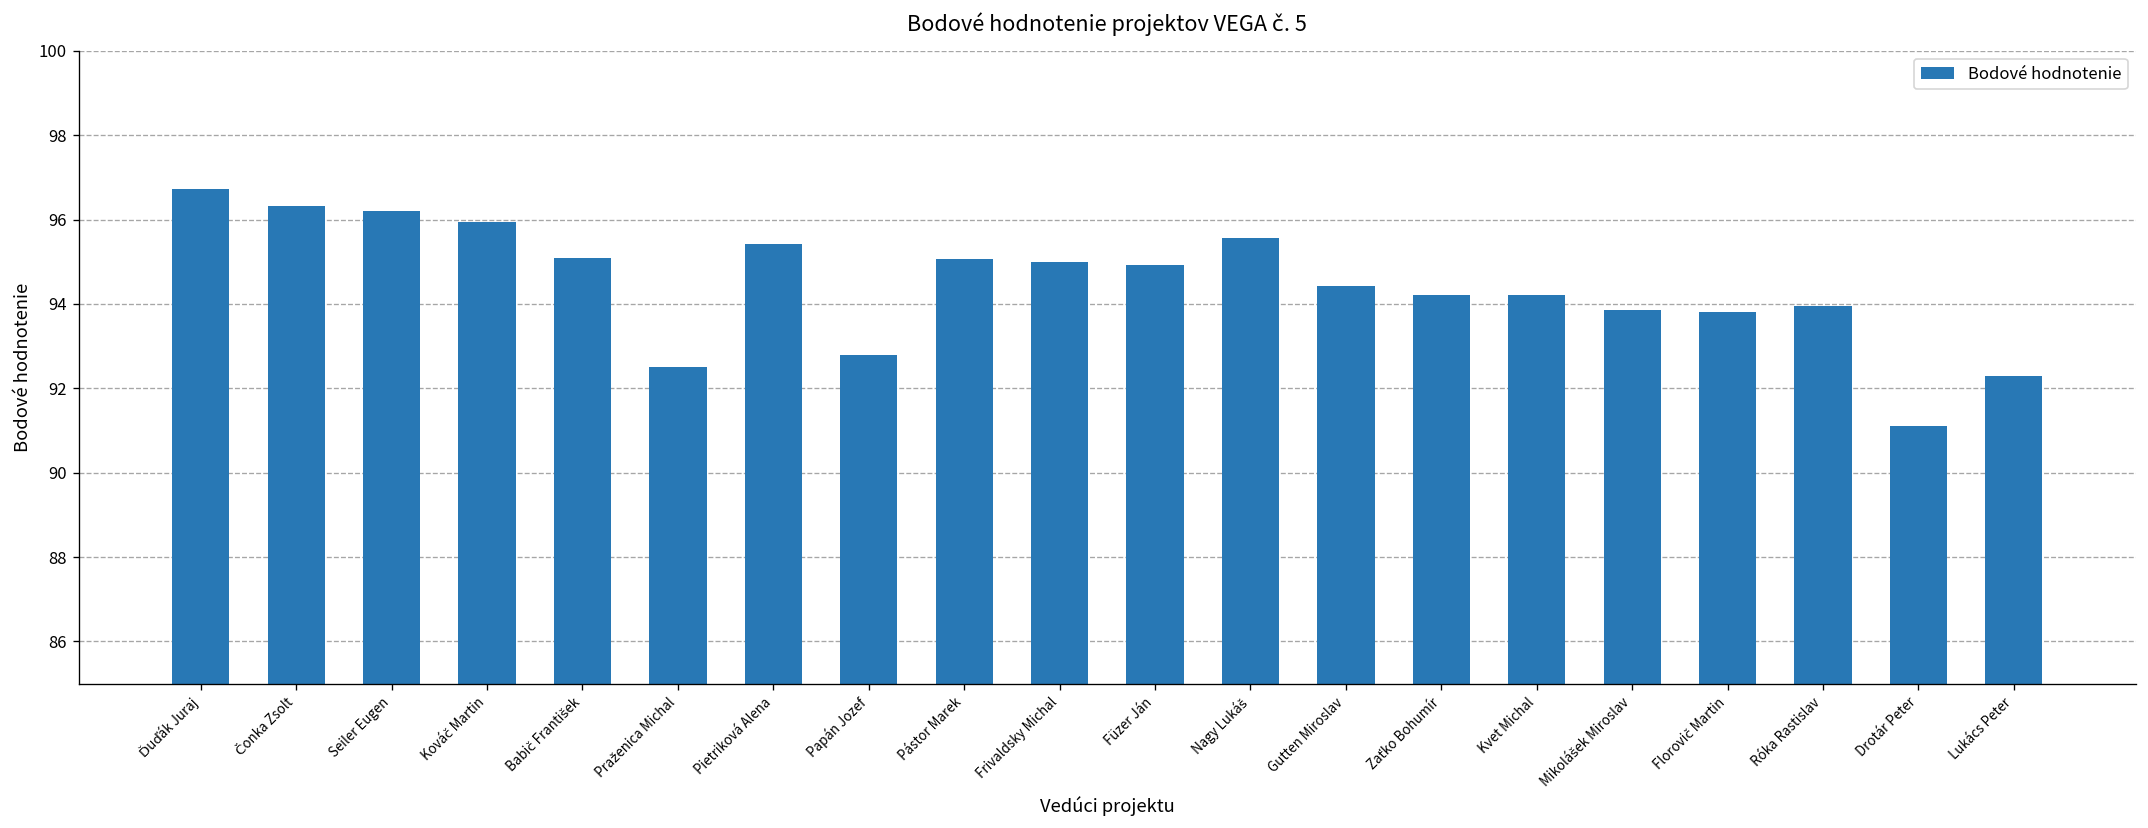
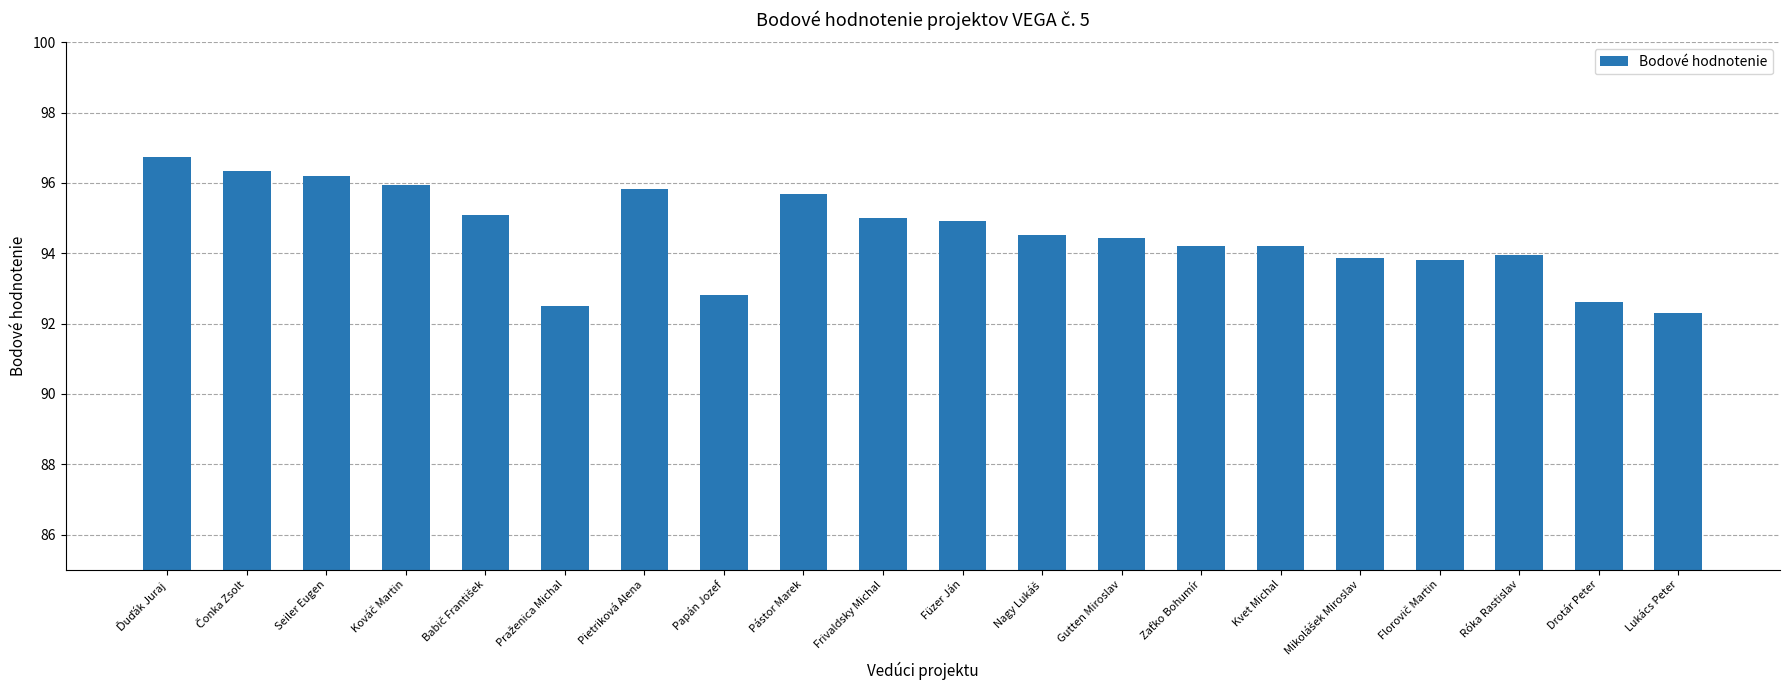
  {
    "Ďuďák Juraj": 96.7,
    "Čonka Zsolt": 96.3,
    "Seiler Eugen": 96.2,
    "Kováč Martin": 95.9,
    "Babič František": 95.1,
    "Praženica Michal": 92.5,
-   "Pietriková Alena": 95.4,
+   "Pietriková Alena": 95.8,
    "Papán Jozef": 92.8,
-   "Pástor Marek": 95.1,
+   "Pástor Marek": 95.7,
    "Frivaldsky Michal": 95.0,
    "Füzer Ján": 94.9,
-   "Nagy Lukáš": 95.6,
+   "Nagy Lukáš": 94.5,
    "Gutten Miroslav": 94.4,
    "Zaťko Bohumír": 94.2,
    "Kvet Michal": 94.2,
    "Mikolášek Miroslav": 93.9,
    "Florovič Martin": 93.8,
    "Róka Rastislav": 93.9,
-   "Drotár Peter": 91.1,
+   "Drotár Peter": 92.6,
    "Lukács Peter": 92.3
  }
